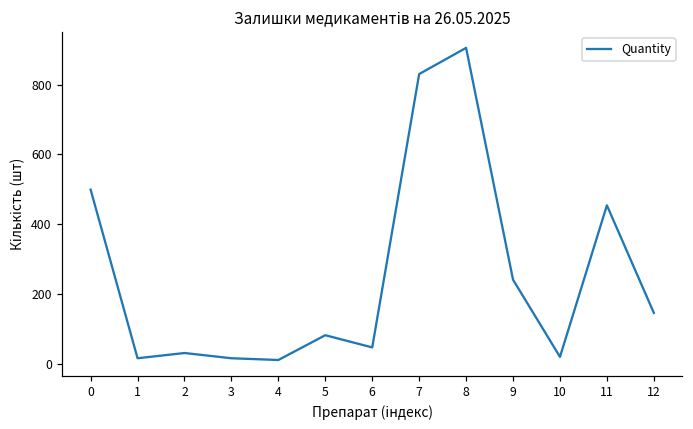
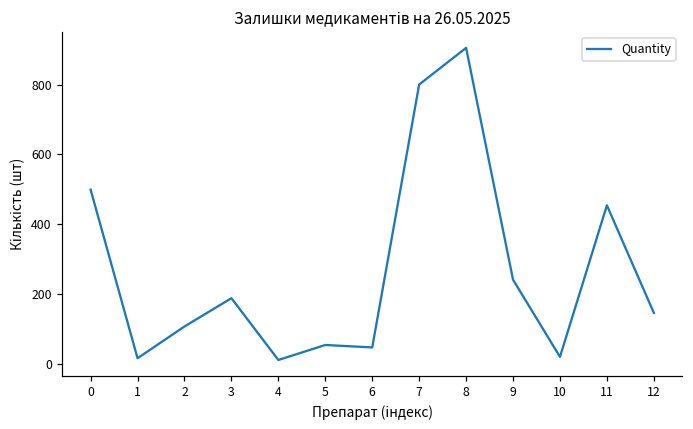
  {
    "0": 500,
    "1": 20,
-   "2": 30,
-   "3": 20,
+   "2": 110,
+   "3": 190,
    "4": 10,
-   "5": 80,
+   "5": 50,
    "6": 50,
-   "7": 830,
+   "7": 800,
    "8": 910,
    "9": 240,
    "10": 20,
    "11": 450,
    "12": 150
  }
